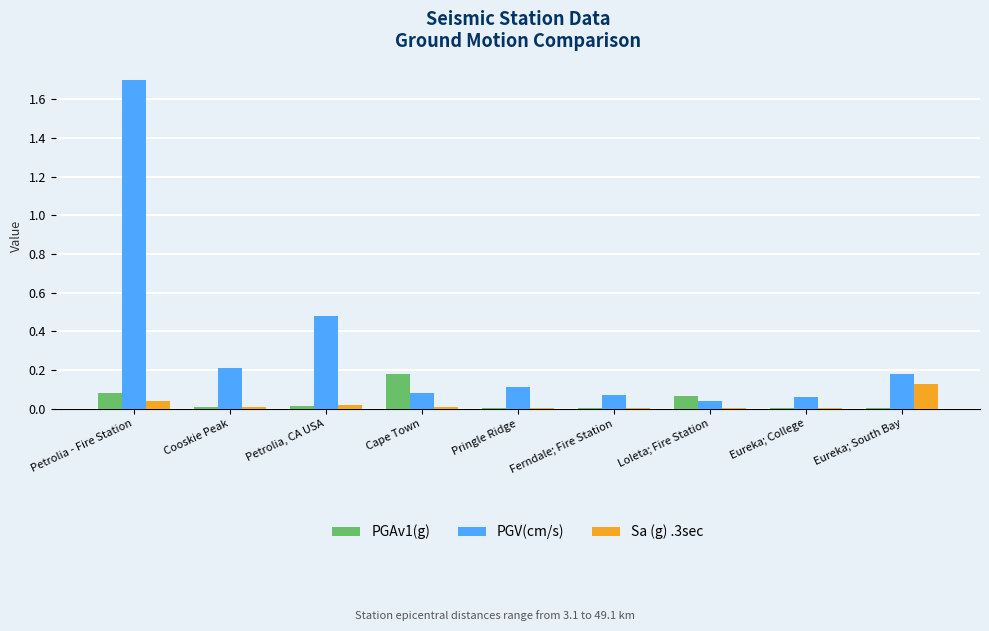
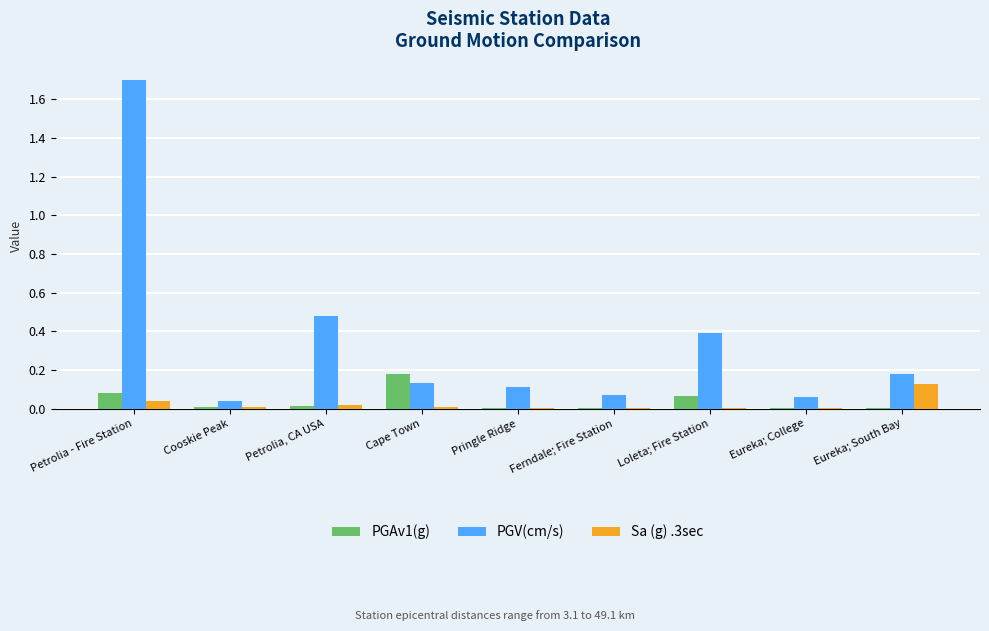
  {
    "PGAv1(g)": {
      "Petrolia - Fire Station": 0.08,
      "Petrolia, CA USA": 0.01,
      "Cape Town": 0.18,
      "Loleta; Fire Station": 0.07
    },
    "PGV(cm/s)": {
      "Petrolia - Fire Station": 1.70,
-     "Cooskie Peak": 0.21,
+     "Cooskie Peak": 0.04,
      "Petrolia, CA USA": 0.48,
-     "Cape Town": 0.08,
+     "Cape Town": 0.13,
      "Pringle Ridge": 0.11,
      "Ferndale; Fire Station": 0.07,
-     "Loleta; Fire Station": 0.04,
+     "Loleta; Fire Station": 0.39,
      "Eureka; College": 0.06,
      "Eureka; South Bay": 0.18
    },
    "Sa (g) .3sec": {
      "Petrolia - Fire Station": 0.04,
      "Petrolia, CA USA": 0.02,
      "Eureka; South Bay": 0.13
    }
  }
